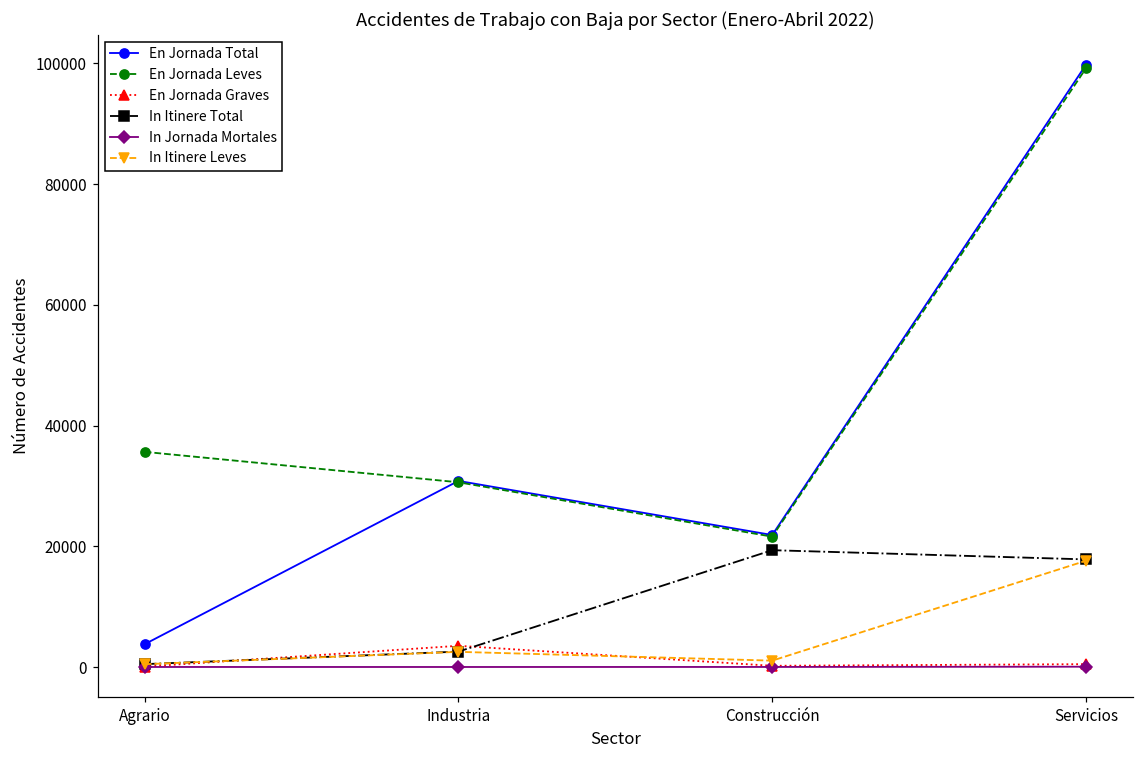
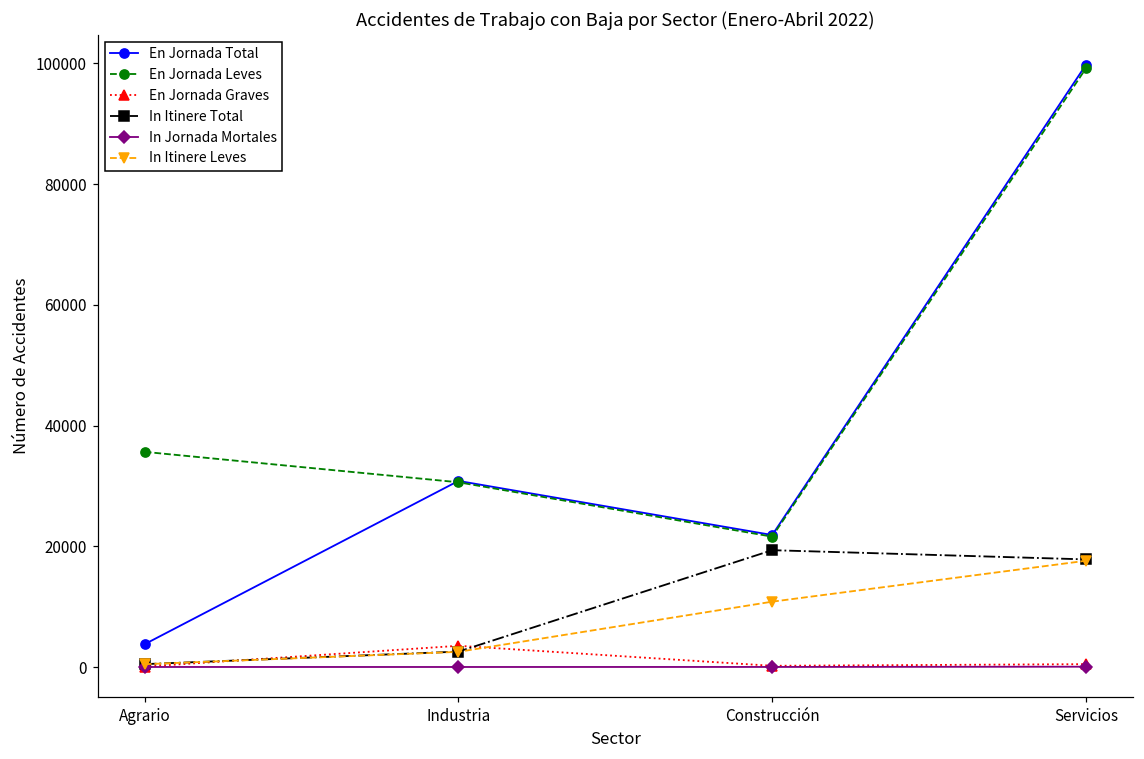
  {
    "En Jornada Total": {
      "Agrario": 4000,
      "Servicios": 100000
    },
    "En Jornada Leves": {
      "Agrario": 36000,
      "Servicios": 99000
    },
    "En Jornada Graves": {
      "Industria": 4000
    },
    "In Itinere Total": {
      "Construcción": 19000
    },
    "In Jornada Mortales": {
      "Industria": 0
    },
    "In Itinere Leves": {
-     "Construcción": 1000
+     "Construcción": 11000
    }
  }
